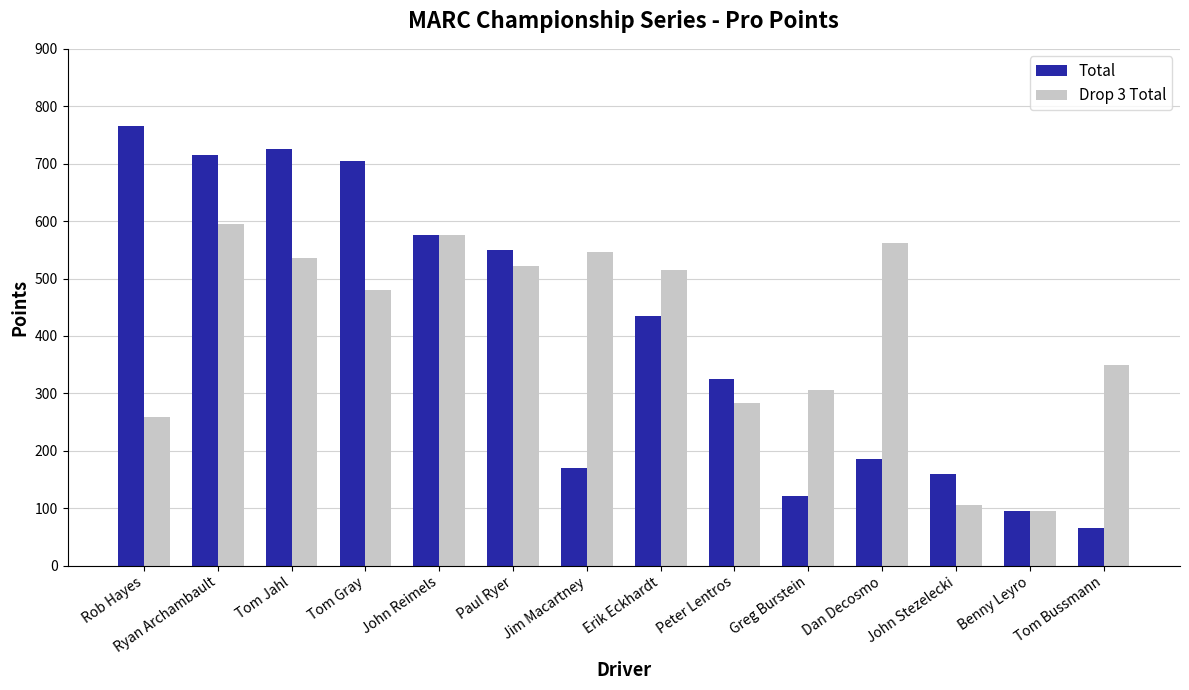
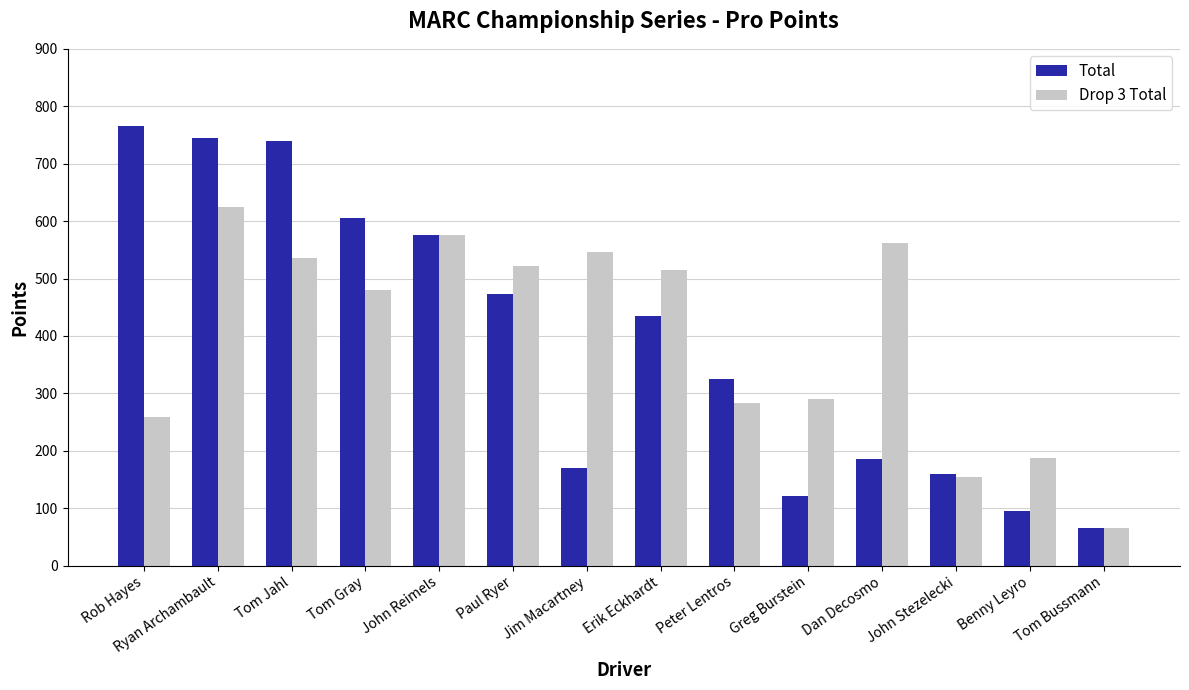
  {
    "Total": {
      "Rob Hayes": 770,
-     "Ryan Archambault": 720,
-     "Tom Jahl": 730,
-     "Tom Gray": 710,
+     "Ryan Archambault": 750,
+     "Tom Jahl": 740,
+     "Tom Gray": 610,
      "John Reimels": 580,
-     "Paul Ryer": 550,
+     "Paul Ryer": 470,
      "Jim Macartney": 170,
      "Erik Eckhardt": 440,
      "Peter Lentros": 330,
      "Greg Burstein": 120,
      "Dan Decosmo": 190,
      "John Stezelecki": 160,
      "Benny Leyro": 100,
      "Tom Bussmann": 70
    },
    "Drop 3 Total": {
      "Rob Hayes": 260,
-     "Ryan Archambault": 600,
+     "Ryan Archambault": 620,
      "Tom Jahl": 540,
      "Tom Gray": 480,
      "John Reimels": 580,
      "Paul Ryer": 520,
      "Jim Macartney": 550,
      "Erik Eckhardt": 520,
      "Peter Lentros": 280,
-     "Greg Burstein": 310,
+     "Greg Burstein": 290,
      "Dan Decosmo": 560,
-     "John Stezelecki": 110,
-     "Benny Leyro": 100,
-     "Tom Bussmann": 350
+     "John Stezelecki": 160,
+     "Benny Leyro": 190,
+     "Tom Bussmann": 70
    }
  }
